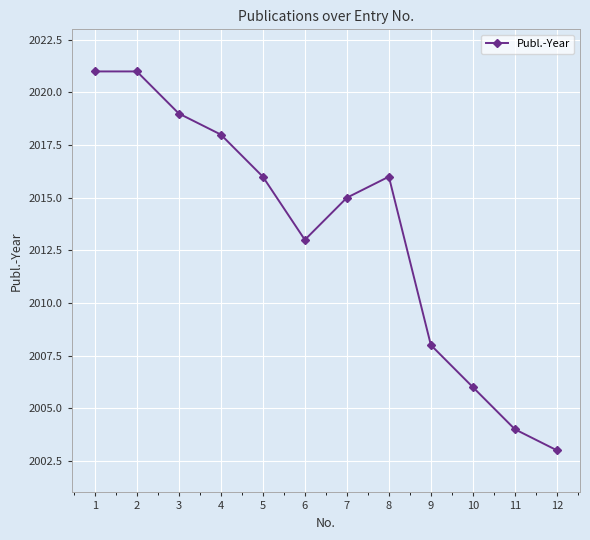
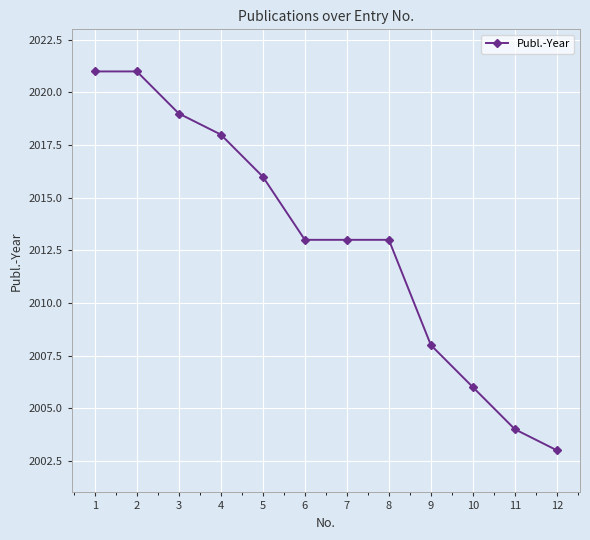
  {
    "1": 2021,
    "2": 2021,
    "3": 2019,
    "4": 2018,
    "5": 2016,
    "6": 2013,
-   "7": 2015,
-   "8": 2016,
+   "7": 2013,
+   "8": 2013,
    "9": 2008,
    "10": 2006,
    "11": 2004,
    "12": 2003
  }
